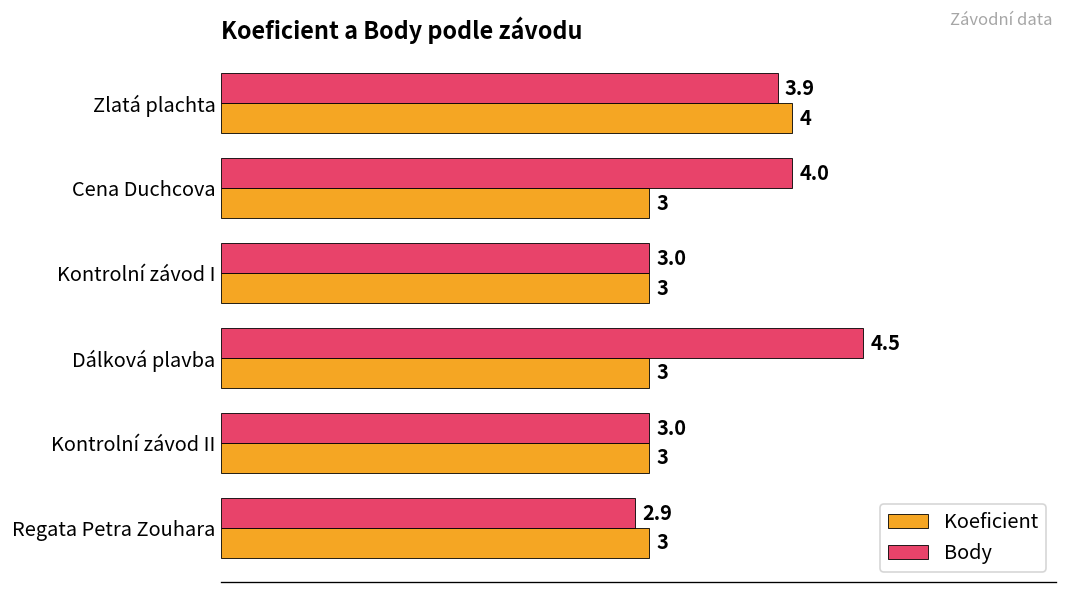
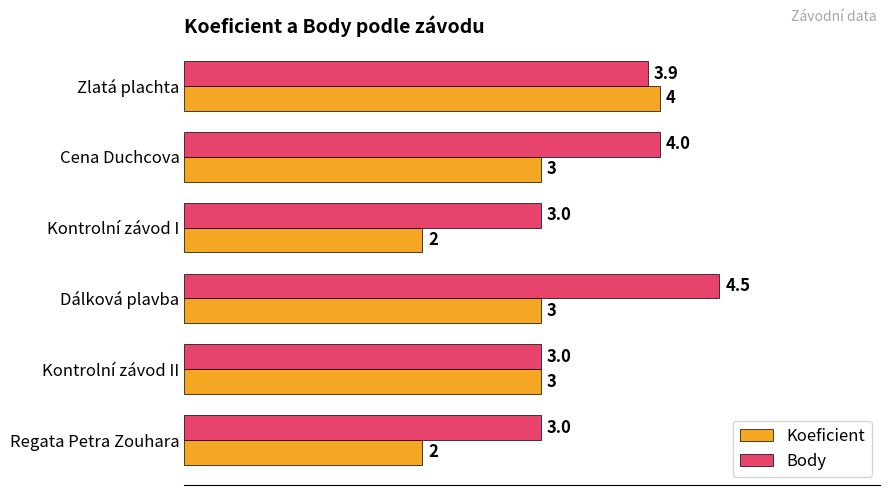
  {
    "Koeficient": {
      "Zlatá plachta": 4,
      "Cena Duchcova": 3,
-     "Kontrolní závod I": 3,
+     "Kontrolní závod I": 2,
      "Dálková plavba": 3,
      "Kontrolní závod II": 3,
-     "Regata Petra Zouhara": 3
+     "Regata Petra Zouhara": 2
    },
    "Body": {
      "Zlatá plachta": 3.9,
      "Cena Duchcova": 4.0,
      "Kontrolní závod I": 3.0,
      "Dálková plavba": 4.5,
      "Kontrolní závod II": 3.0,
-     "Regata Petra Zouhara": 2.9
+     "Regata Petra Zouhara": 3.0
    }
  }
